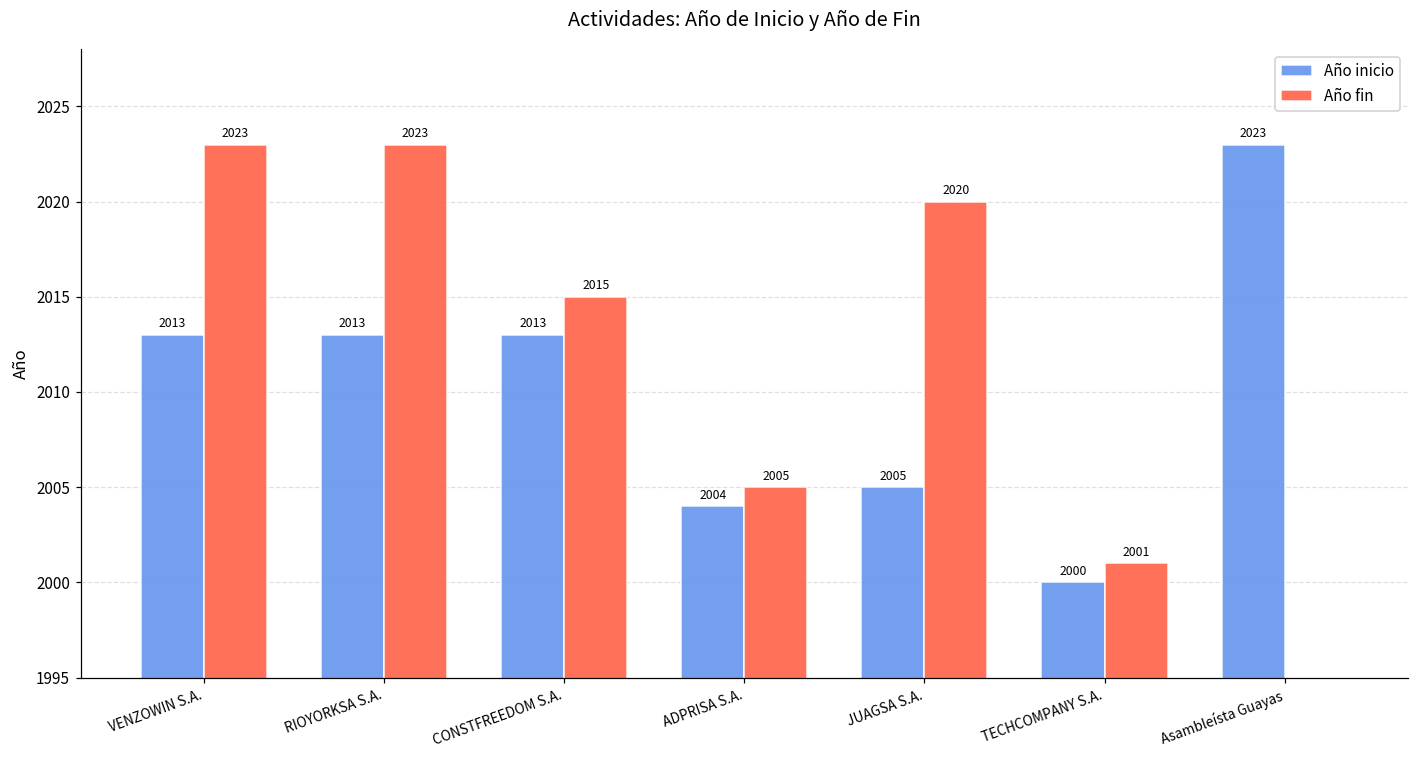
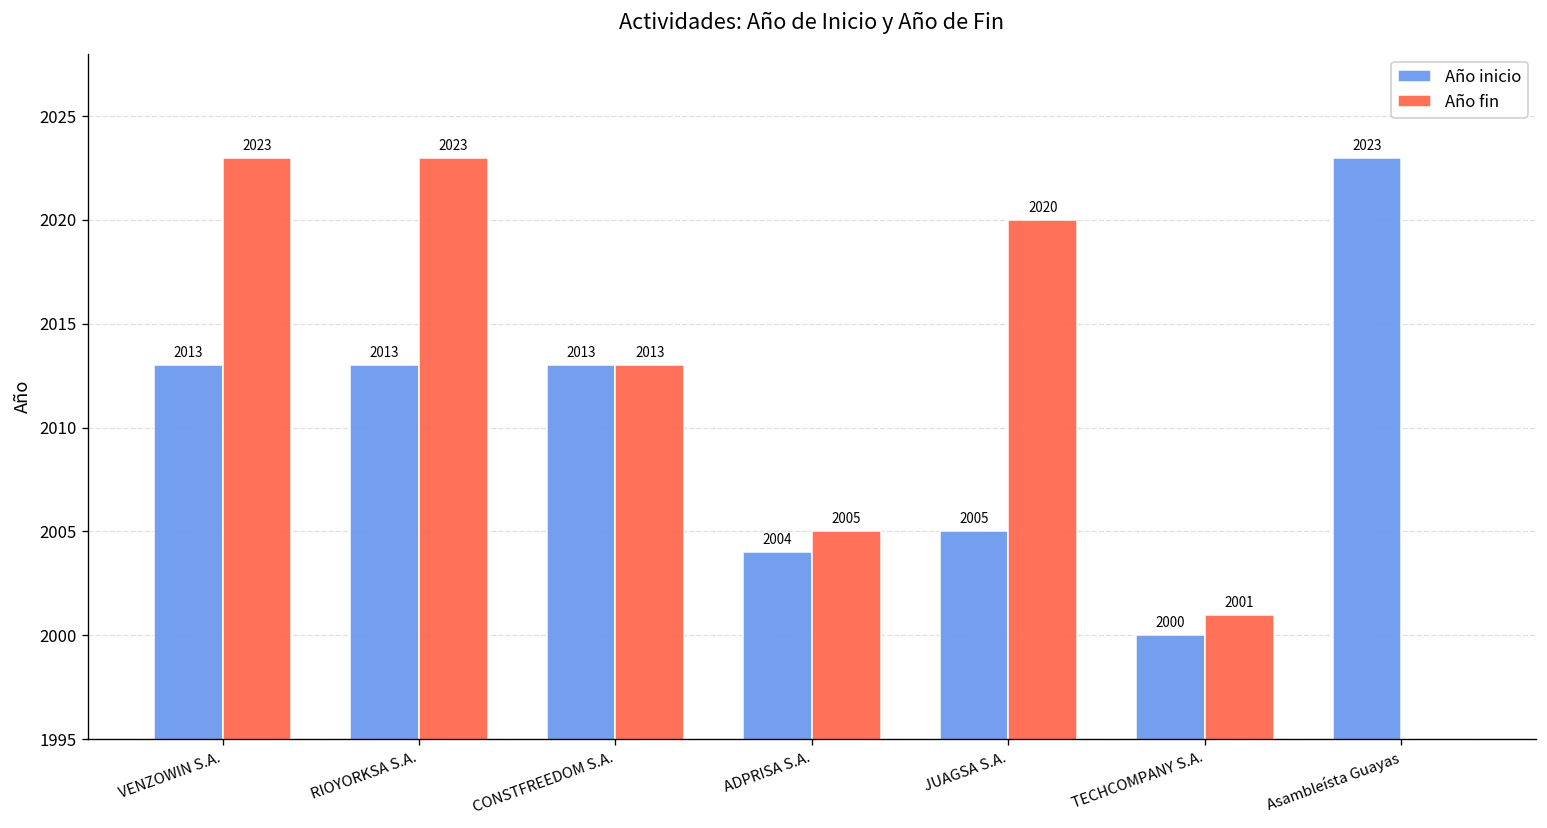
  {
    "Año inicio": {
      "VENZOWIN S.A.": 2013,
      "RIOYORKSA S.A.": 2013,
      "CONSTFREEDOM S.A.": 2013,
      "ADPRISA S.A.": 2004,
      "JUAGSA S.A.": 2005,
      "TECHCOMPANY S.A.": 2000,
      "Asambleísta Guayas": 2023
    },
    "Año fin": {
      "VENZOWIN S.A.": 2023,
      "RIOYORKSA S.A.": 2023,
-     "CONSTFREEDOM S.A.": 2015,
+     "CONSTFREEDOM S.A.": 2013,
      "ADPRISA S.A.": 2005,
      "JUAGSA S.A.": 2020,
      "TECHCOMPANY S.A.": 2001
    }
  }
